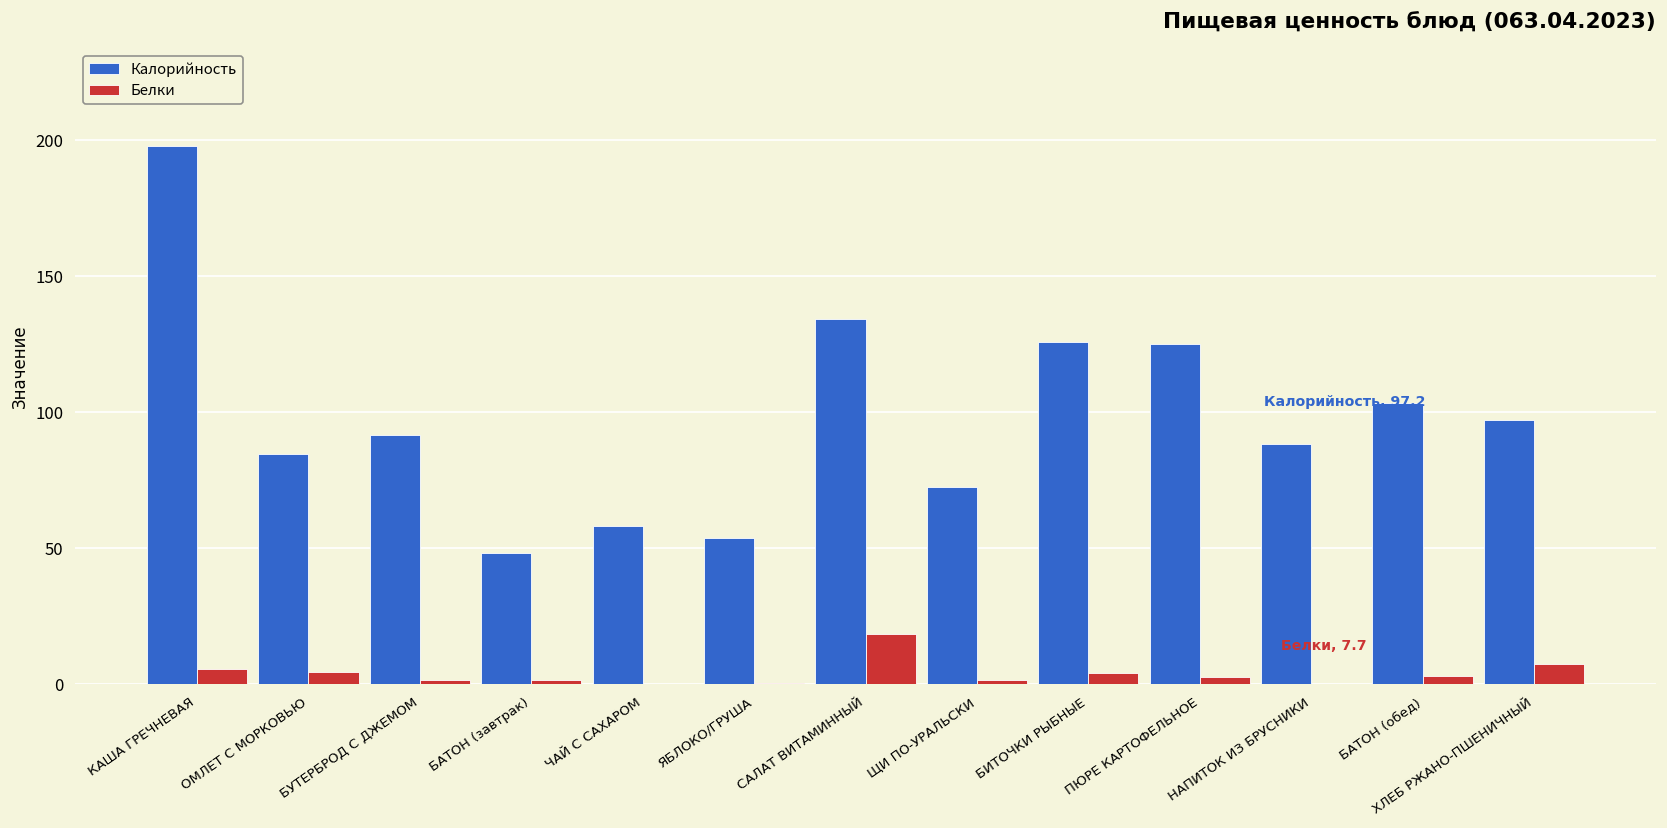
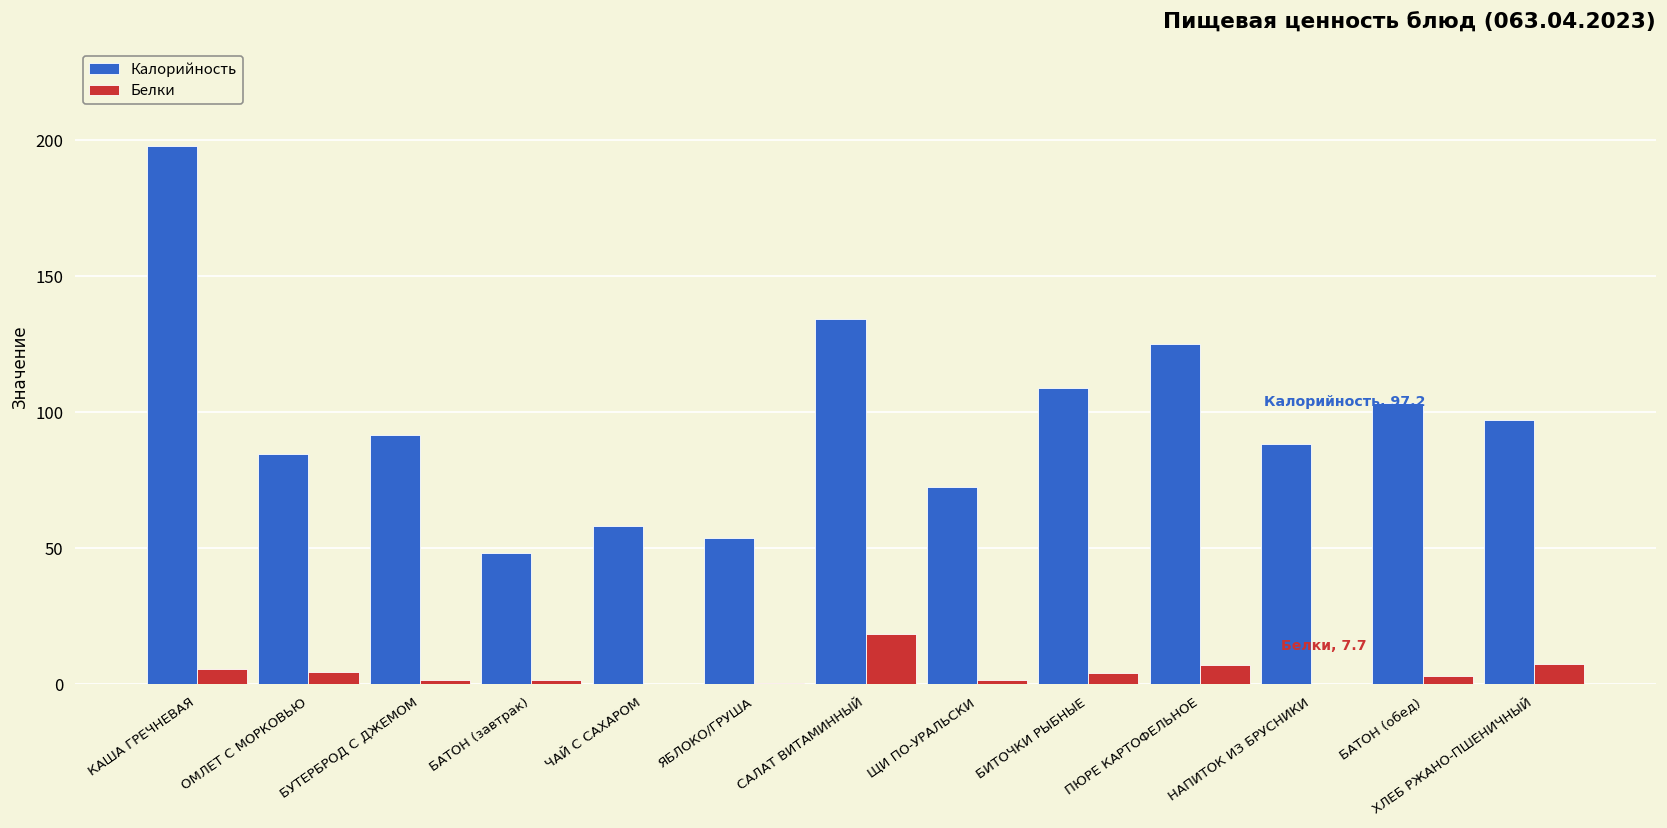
  {
    "Калорийность": {
      "КАША ГРЕЧНЕВАЯ": 198,
      "ОМЛЕТ С МОРКОВЬЮ": 85,
      "БУТЕРБРОД С ДЖЕМОМ": 92,
      "БАТОН (завтрак)": 48,
      "ЧАЙ С САХАРОМ": 58,
      "ЯБЛОКО/ГРУША": 54,
      "САЛАТ ВИТАМИННЫЙ": 134,
      "ЩИ ПО-УРАЛЬСКИ": 72,
-     "БИТОЧКИ РЫБНЫЕ": 126,
+     "БИТОЧКИ РЫБНЫЕ": 109,
      "ПЮРЕ КАРТОФЕЛЬНОЕ": 125,
      "НАПИТОК ИЗ БРУСНИКИ": 88,
      "ХЛЕБ РЖАНО-ПШЕНИЧНЫЙ": 97
    },
    "Белки": {
      "КАША ГРЕЧНЕВАЯ": 6,
      "ОМЛЕТ С МОРКОВЬЮ": 4,
      "БУТЕРБРОД С ДЖЕМОМ": 2,
      "БАТОН (завтрак)": 2,
      "САЛАТ ВИТАМИННЫЙ": 19,
      "ЩИ ПО-УРАЛЬСКИ": 2,
      "БИТОЧКИ РЫБНЫЕ": 4,
-     "ПЮРЕ КАРТОФЕЛЬНОЕ": 3,
+     "ПЮРЕ КАРТОФЕЛЬНОЕ": 7,
      "БАТОН (обед)": 3,
      "ХЛЕБ РЖАНО-ПШЕНИЧНЫЙ": 8
    }
  }
